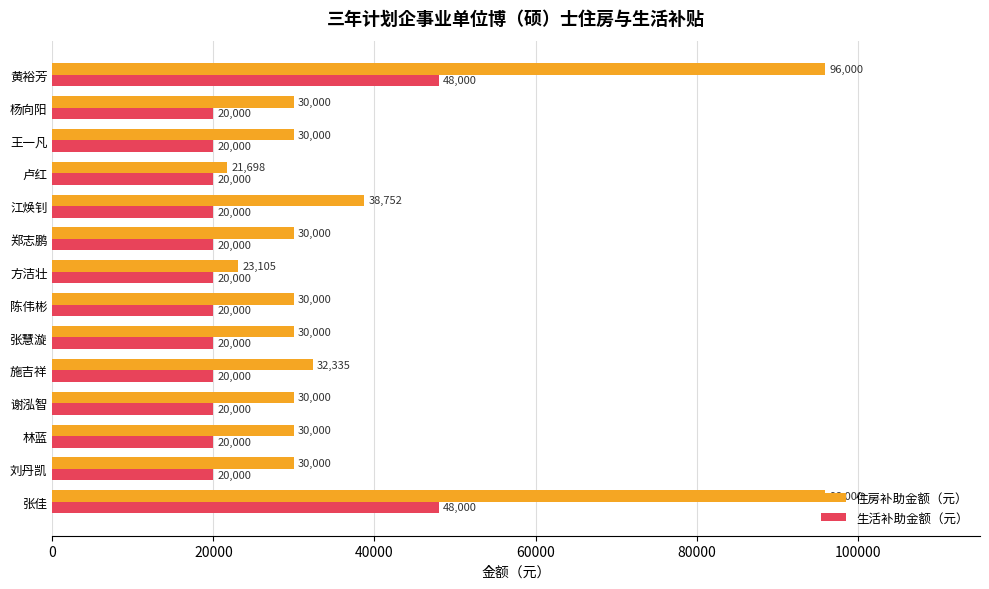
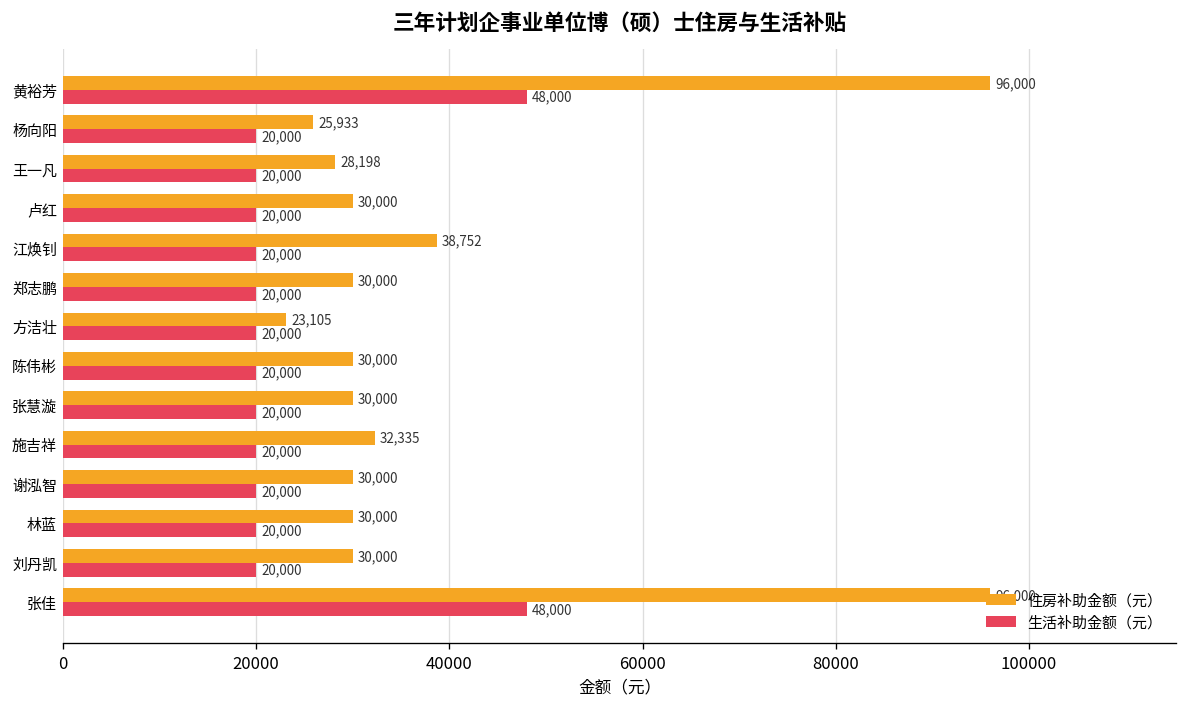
  {
    "住房补助金额（元）": {
      "黄裕芳": "96,000",
-     "杨向阳": "30,000",
-     "王一凡": "30,000",
-     "卢红": "21,698",
+     "杨向阳": "25,933",
+     "王一凡": "28,198",
+     "卢红": "30,000",
      "江焕钊": "38,752",
      "郑志鹏": "30,000",
      "方洁壮": "23,105",
      "陈伟彬": "30,000",
      "张慧漩": "30,000",
      "施吉祥": "32,335",
      "谢泓智": "30,000",
      "林蓝": "30,000",
      "刘丹凯": "30,000",
      "张佳": "96,000"
    },
    "生活补助金额（元）": {
      "黄裕芳": "48,000",
      "杨向阳": "20,000",
      "王一凡": "20,000",
      "卢红": "20,000",
      "江焕钊": "20,000",
      "郑志鹏": "20,000",
      "方洁壮": "20,000",
      "陈伟彬": "20,000",
      "张慧漩": "20,000",
      "施吉祥": "20,000",
      "谢泓智": "20,000",
      "林蓝": "20,000",
      "刘丹凯": "20,000",
      "张佳": "48,000"
    }
  }
